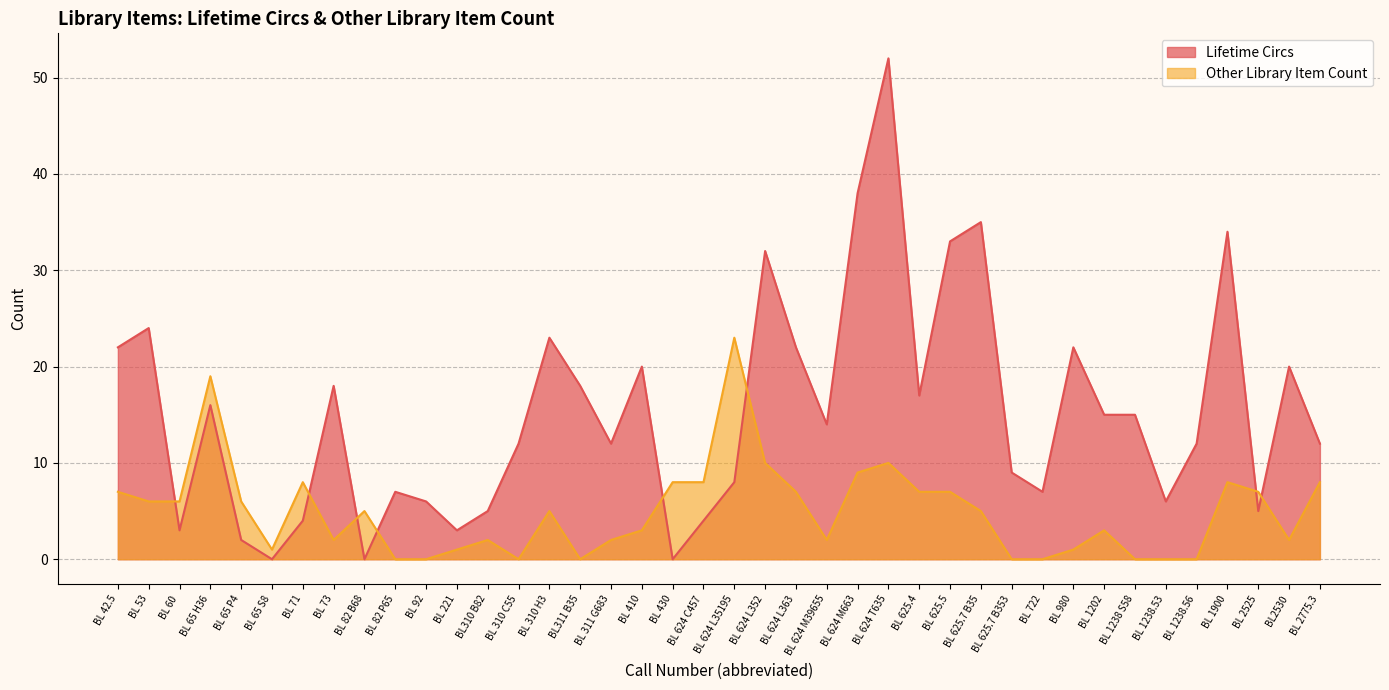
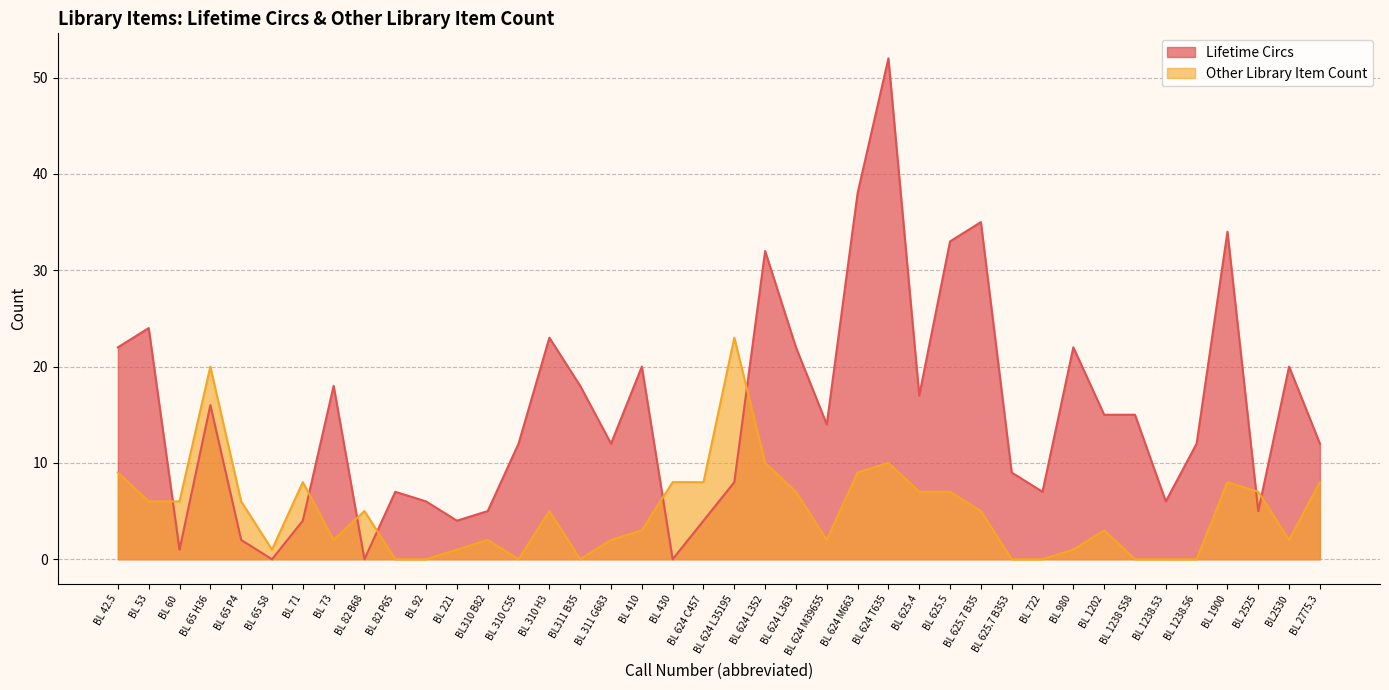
  {
    "Lifetime Circs": {
      "BL 42.5": 22,
      "BL 53": 24,
-     "BL 60": 3,
+     "BL 60": 1,
      "BL 65 H36": 16,
      "BL 65 P4": 2,
      "BL 65 S8": 0,
      "BL 71": 4,
      "BL 73": 18,
      "BL 82 B68": 0,
      "BL 82 P65": 7,
      "BL 92": 6,
-     "BL 221": 3,
+     "BL 221": 4,
      "BL310 B82": 5,
      "BL 310 C55": 12,
      "BL 310 H3": 23,
      "BL311 B35": 18,
      "BL 311 G683": 12,
      "BL 410": 20,
      "BL 430": 0,
      "BL 624 C457": 4,
      "BL 624 L35195": 8,
      "BL 624 L352": 32,
      "BL 624 L363": 22,
      "BL 624 M39655": 14,
      "BL 624 M663": 38,
      "BL 624 T635": 52,
      "BL 625.4": 17,
      "BL 625.5": 33,
      "BL 625.7 B35": 35,
      "BL 625.7 B353": 9,
      "BL 722": 7,
      "BL 980": 22,
      "BL 1202": 15,
      "BL 1238 S58": 15,
      "BL 1238.53": 6,
      "BL 1238.56": 12,
      "BL 1900": 34,
      "BL 2525": 5,
      "BL2530": 20,
      "BL 2775.3": 12
    },
    "Other Library Item Count": {
-     "BL 42.5": 7,
+     "BL 42.5": 9,
      "BL 53": 6,
      "BL 60": 6,
-     "BL 65 H36": 19,
+     "BL 65 H36": 20,
      "BL 65 P4": 6,
      "BL 65 S8": 1,
      "BL 71": 8,
      "BL 73": 2,
      "BL 82 B68": 5,
      "BL 82 P65": 0,
      "BL 92": 0,
      "BL 221": 1,
      "BL310 B82": 2,
      "BL 310 C55": 0,
      "BL 310 H3": 5,
      "BL311 B35": 0,
      "BL 311 G683": 2,
      "BL 410": 3,
      "BL 430": 8,
      "BL 624 C457": 8,
      "BL 624 L35195": 23,
      "BL 624 L352": 10,
      "BL 624 L363": 7,
      "BL 624 M39655": 2,
      "BL 624 M663": 9,
      "BL 624 T635": 10,
      "BL 625.4": 7,
      "BL 625.5": 7,
      "BL 625.7 B35": 5,
      "BL 625.7 B353": 0,
      "BL 722": 0,
      "BL 980": 1,
      "BL 1202": 3,
      "BL 1238 S58": 0,
      "BL 1238.53": 0,
      "BL 1238.56": 0,
      "BL 1900": 8,
      "BL 2525": 7,
      "BL2530": 2,
      "BL 2775.3": 8
    }
  }
